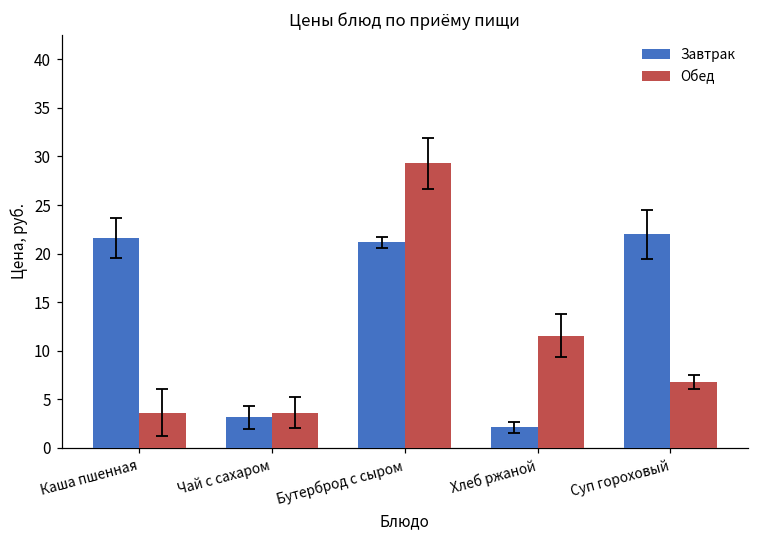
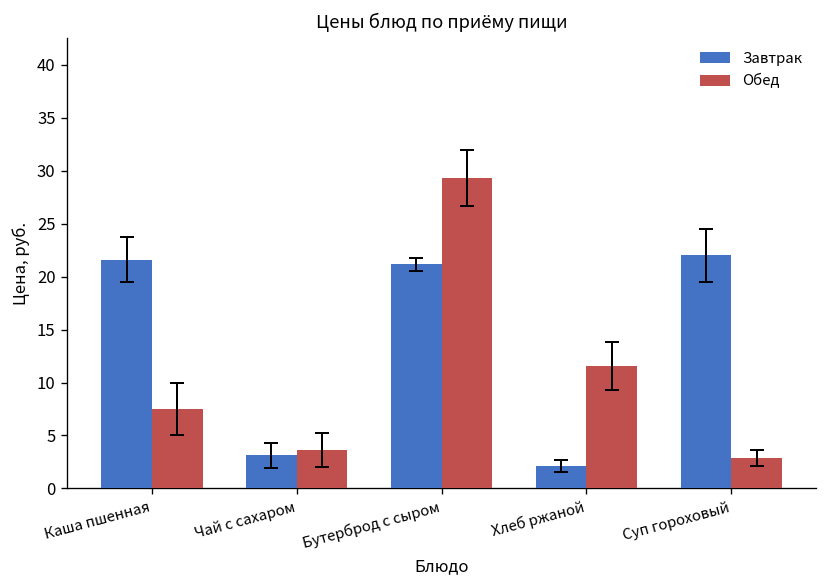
  {
    "Обед": {
-     "Каша пшенная": 4,
+     "Каша пшенная": 8,
      "Чай с сахаром": 4,
      "Бутерброд с сыром": 29,
      "Хлеб ржаной": 12,
-     "Суп гороховый": 7
+     "Суп гороховый": 3
    }
  }
